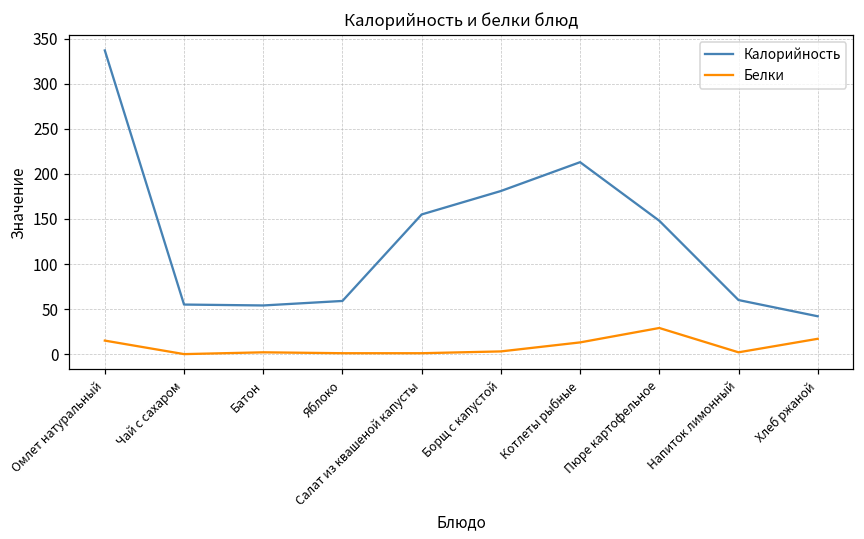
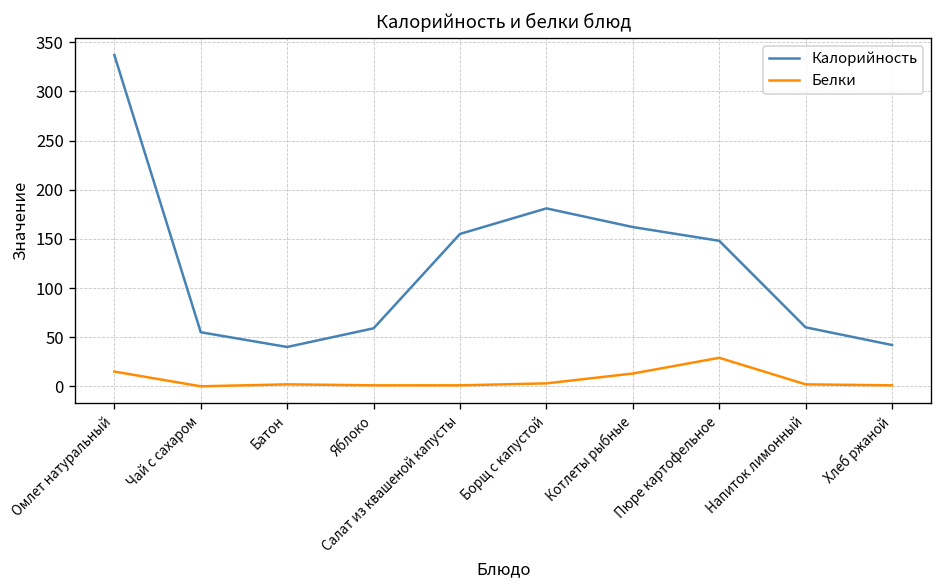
  {
    "Калорийность": {
      "Омлет натуральный": 340,
      "Чай с сахаром": 60,
-     "Батон": 50,
+     "Батон": 40,
      "Яблоко": 60,
      "Салат из квашеной капусты": 160,
      "Борщ с капустой": 180,
-     "Котлеты рыбные": 210,
+     "Котлеты рыбные": 160,
      "Пюре картофельное": 150,
      "Напиток лимонный": 60,
      "Хлеб ржаной": 40
    },
    "Белки": {
      "Омлет натуральный": 20,
      "Чай с сахаром": 0,
      "Батон": 0,
      "Яблоко": 0,
      "Салат из квашеной капусты": 0,
      "Борщ с капустой": 0,
      "Котлеты рыбные": 10,
      "Пюре картофельное": 30,
      "Напиток лимонный": 0,
-     "Хлеб ржаной": 20
+     "Хлеб ржаной": 0
    }
  }
